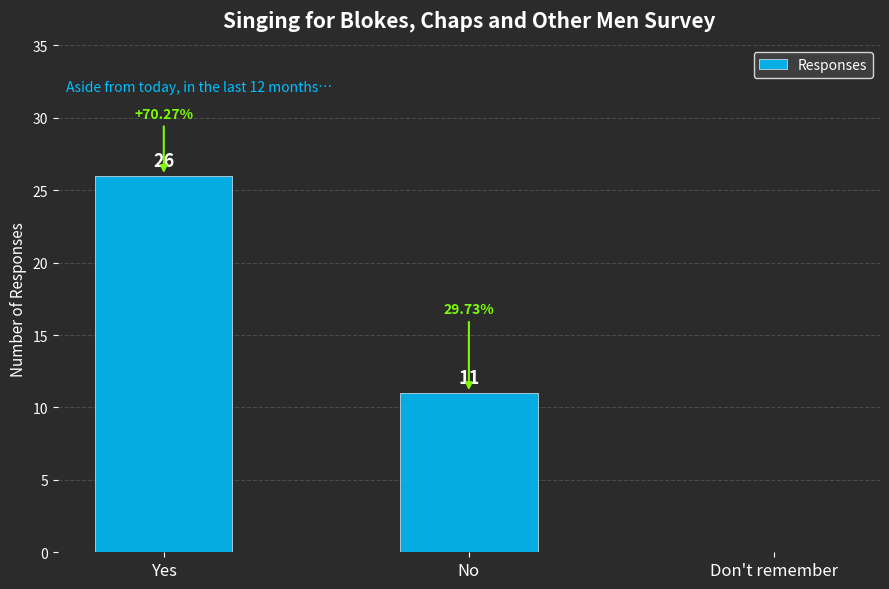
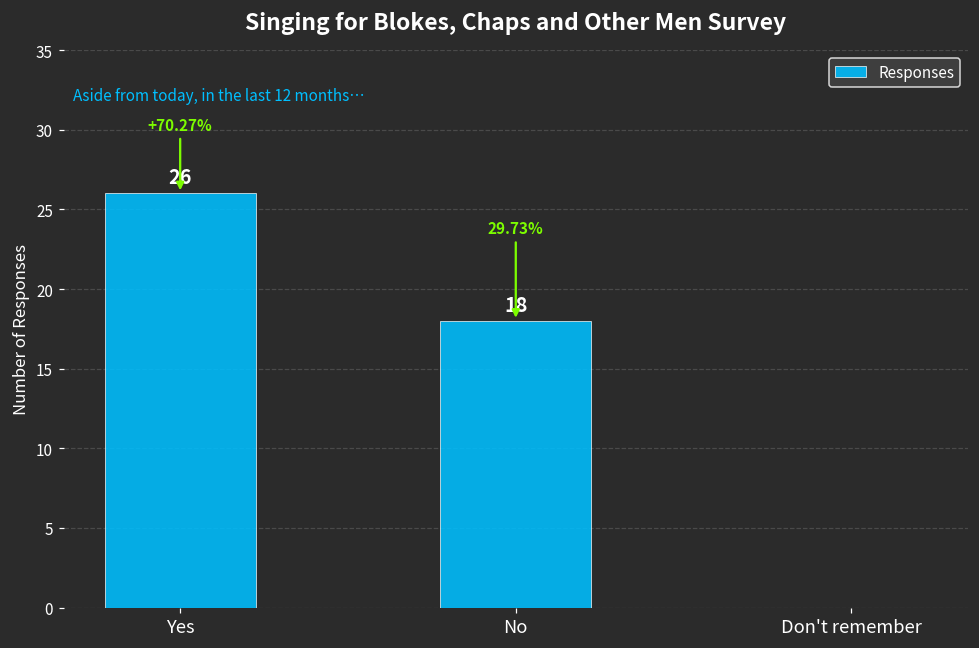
  {
-   "No": 11
+   "No": 18
  }
